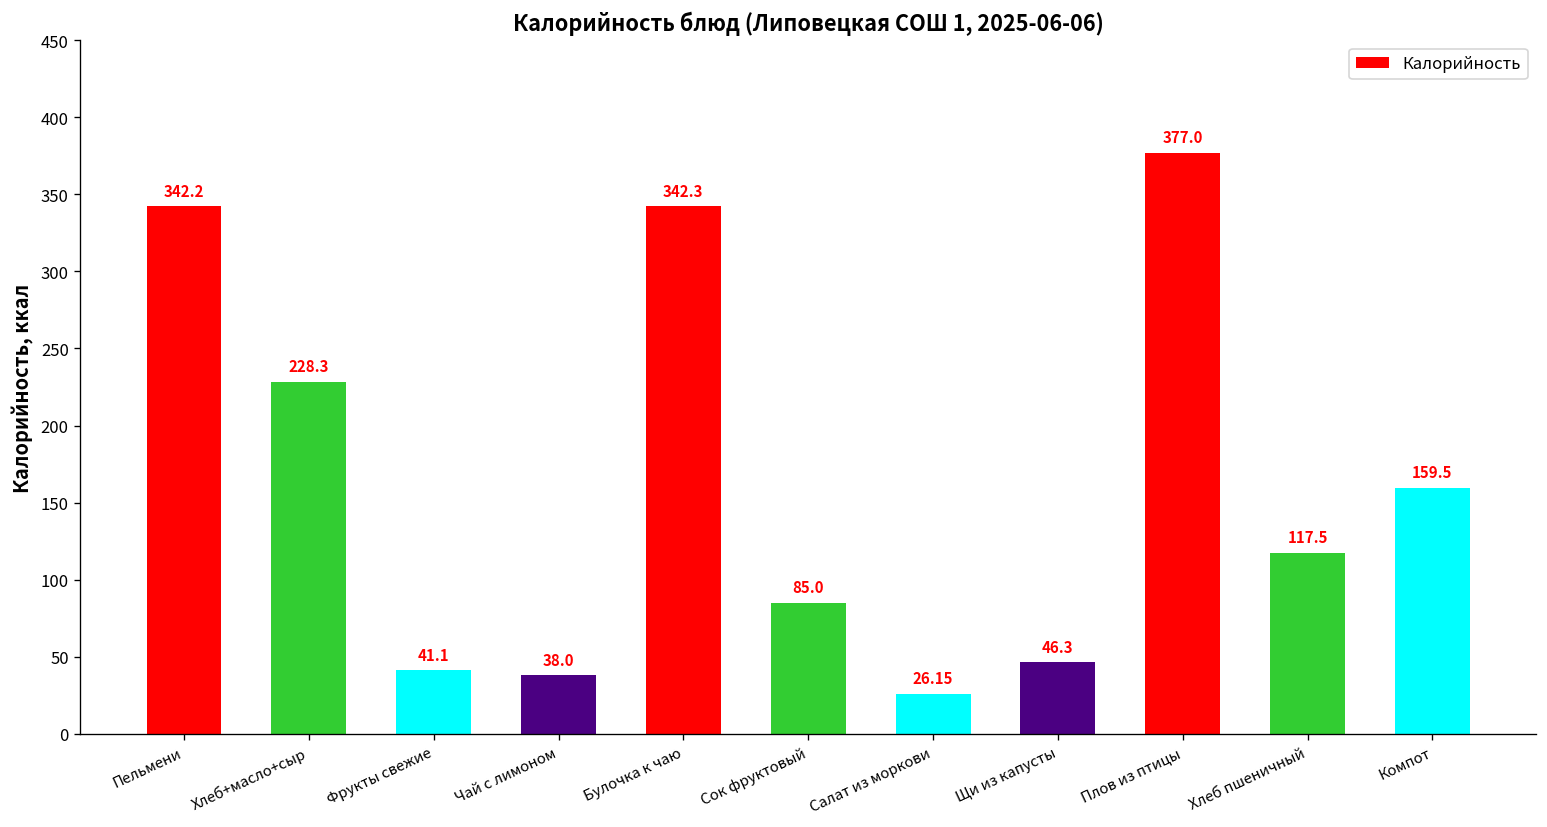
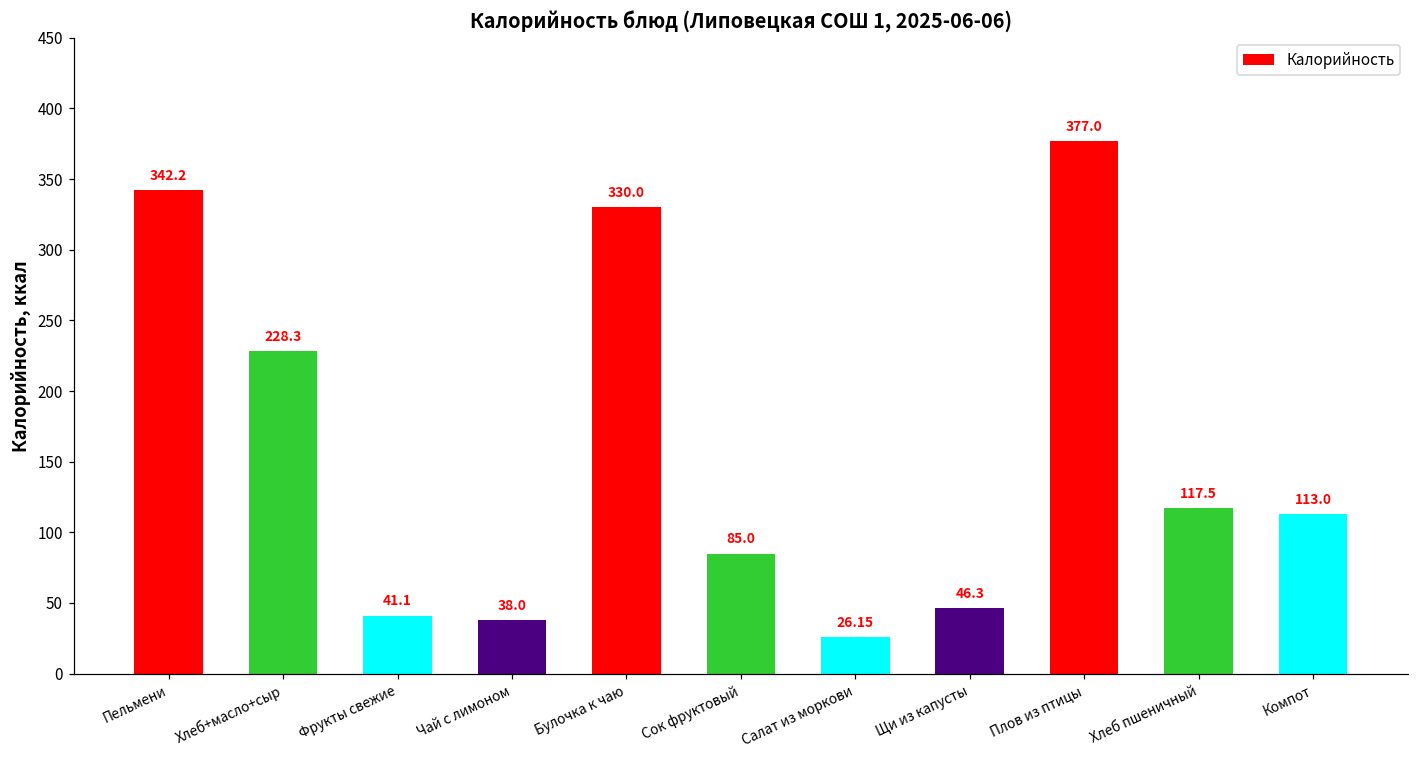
  {
    "Пельмени": 342.2,
    "Хлеб+масло+сыр": 228.3,
    "Фрукты свежие": 41.1,
    "Чай с лимоном": 38.0,
-   "Булочка к чаю": 342.3,
+   "Булочка к чаю": 330.0,
    "Сок фруктовый": 85.0,
    "Салат из моркови": 26.15,
    "Щи из капусты": 46.3,
    "Плов из птицы": 377.0,
    "Хлеб пшеничный": 117.5,
-   "Компот": 159.5
+   "Компот": 113.0
  }
